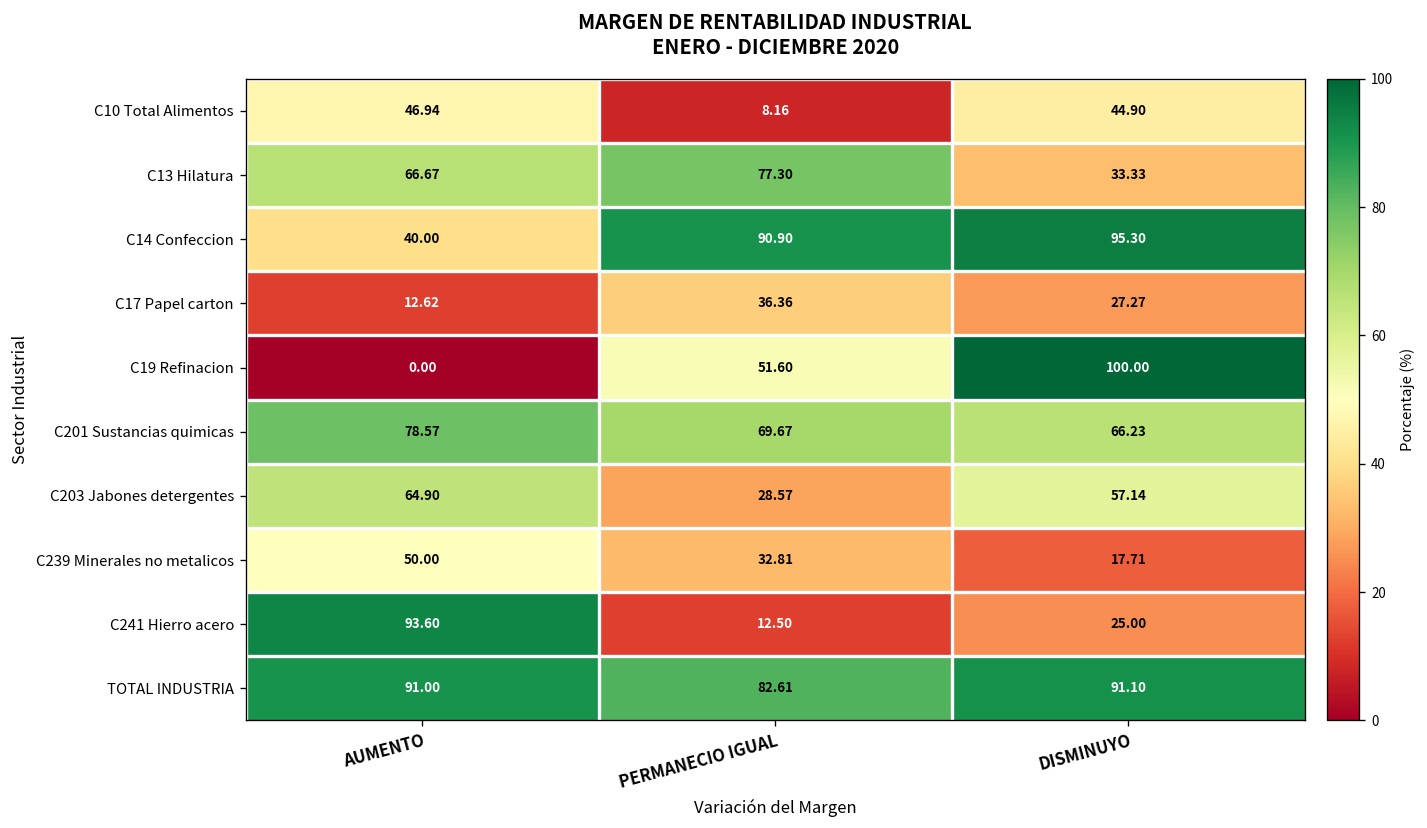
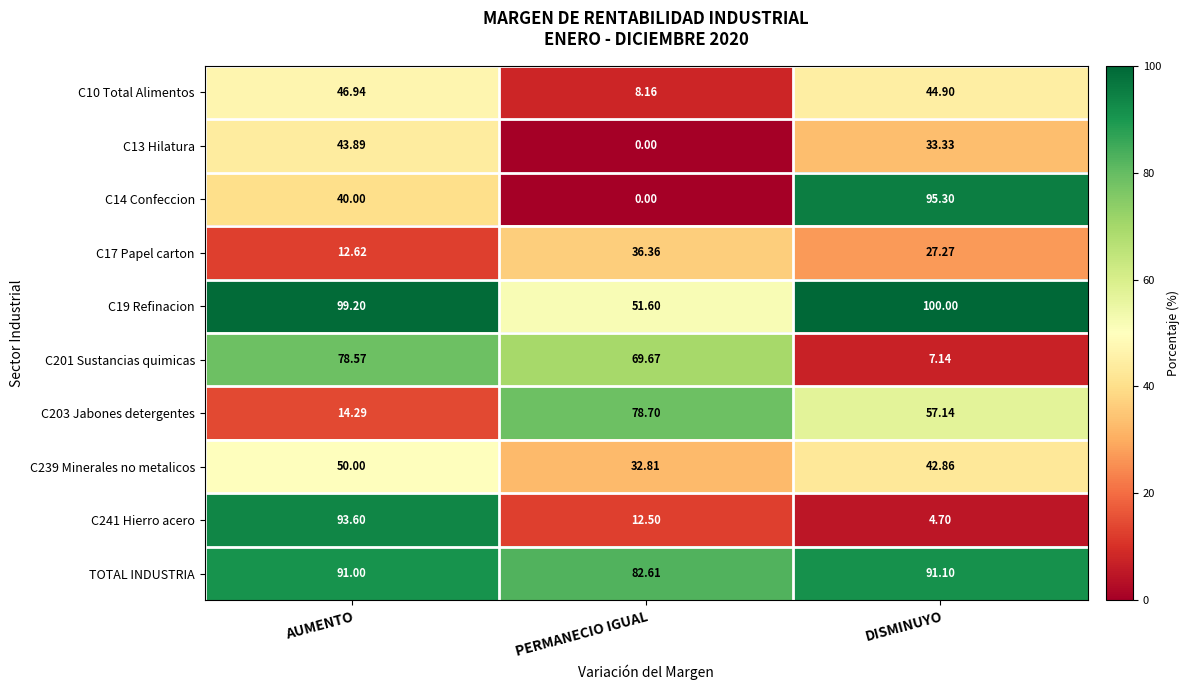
  {
    "C10 Total Alimentos": {
      "AUMENTO": 46.94,
      "PERMANECIO IGUAL": 8.16,
      "DISMINUYO": 44.90
    },
    "C13 Hilatura": {
-     "AUMENTO": 66.67,
-     "PERMANECIO IGUAL": 77.30,
+     "AUMENTO": 43.89,
+     "PERMANECIO IGUAL": 0.00,
      "DISMINUYO": 33.33
    },
    "C14 Confeccion": {
      "AUMENTO": 40.00,
-     "PERMANECIO IGUAL": 90.90,
+     "PERMANECIO IGUAL": 0.00,
      "DISMINUYO": 95.30
    },
    "C17 Papel carton": {
      "AUMENTO": 12.62,
      "PERMANECIO IGUAL": 36.36,
      "DISMINUYO": 27.27
    },
    "C19 Refinacion": {
-     "AUMENTO": 0.00,
+     "AUMENTO": 99.20,
      "PERMANECIO IGUAL": 51.60,
      "DISMINUYO": 100.00
    },
    "C201 Sustancias quimicas": {
      "AUMENTO": 78.57,
      "PERMANECIO IGUAL": 69.67,
-     "DISMINUYO": 66.23
+     "DISMINUYO": 7.14
    },
    "C203 Jabones detergentes": {
-     "AUMENTO": 64.90,
-     "PERMANECIO IGUAL": 28.57,
+     "AUMENTO": 14.29,
+     "PERMANECIO IGUAL": 78.70,
      "DISMINUYO": 57.14
    },
    "C239 Minerales no metalicos": {
      "AUMENTO": 50.00,
      "PERMANECIO IGUAL": 32.81,
-     "DISMINUYO": 17.71
+     "DISMINUYO": 42.86
    },
    "C241 Hierro acero": {
      "AUMENTO": 93.60,
      "PERMANECIO IGUAL": 12.50,
-     "DISMINUYO": 25.00
+     "DISMINUYO": 4.70
    },
    "TOTAL INDUSTRIA": {
      "AUMENTO": 91.00,
      "PERMANECIO IGUAL": 82.61,
      "DISMINUYO": 91.10
    }
  }
